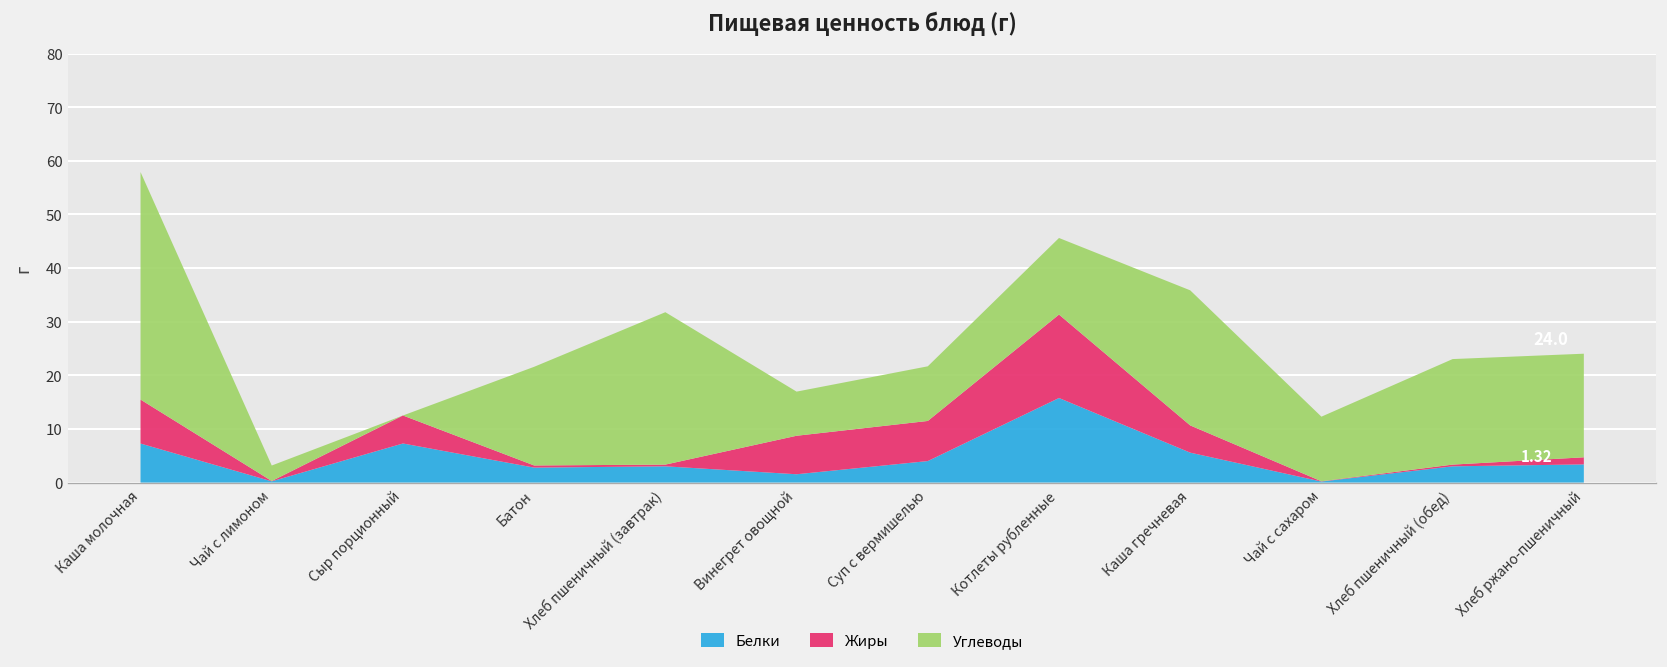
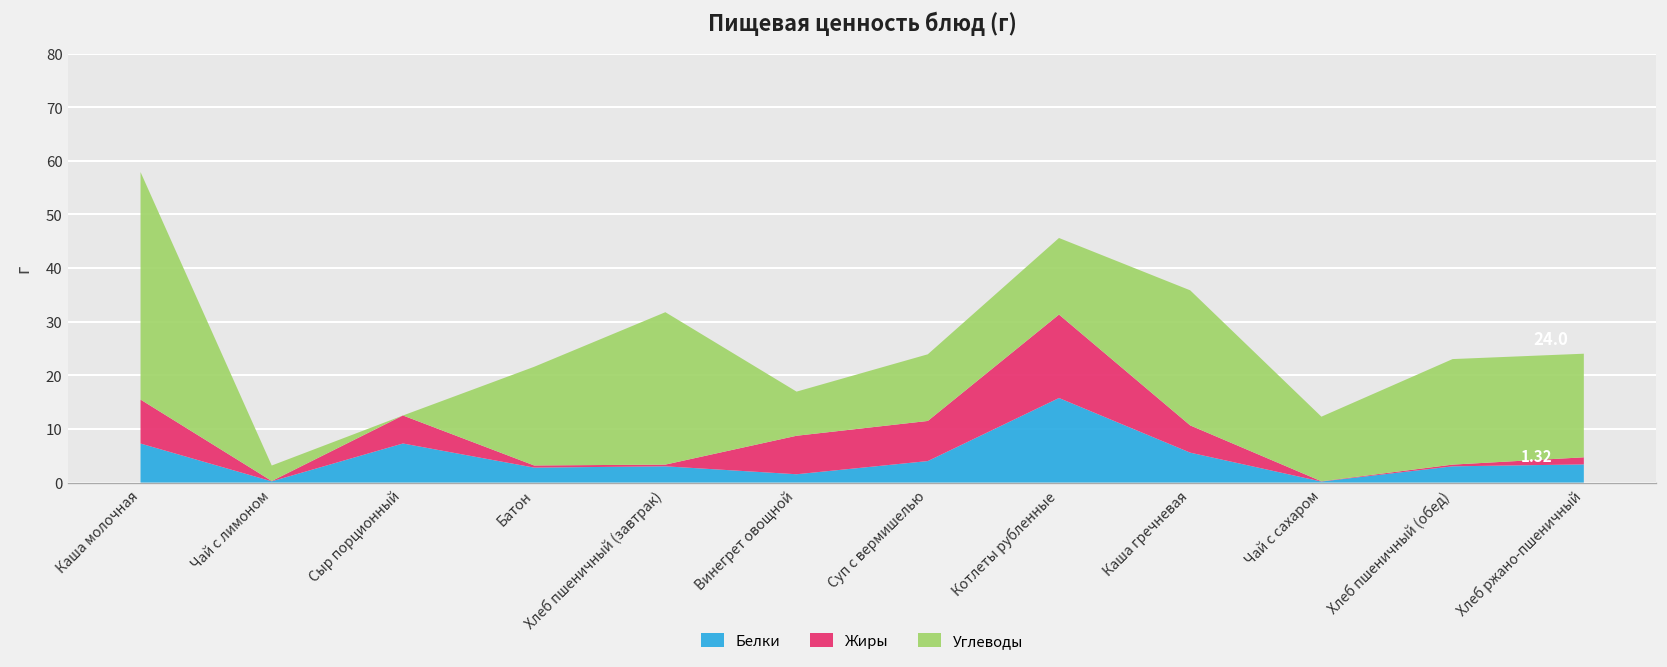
  {
    "Белки": {
      "Каша молочная": 7,
      "Сыр порционный": 7,
      "Винегрет овощной": 2,
      "Суп с вермишелью": 4,
      "Котлеты рубленные": 16,
      "Каша гречневая": 6,
      "Хлеб ржано-пшеничный": 3
    },
    "Жиры": {
      "Каша молочная": 8,
      "Винегрет овощной": 7,
      "Суп с вермишелью": 7,
      "Котлеты рубленные": 16,
      "Каша гречневая": 5
    },
    "Углеводы": {
      "Каша молочная": 42,
      "Чай с лимоном": 3,
      "Батон": 18,
      "Хлеб пшеничный (завтрак)": 28,
      "Винегрет овощной": 8,
-     "Суп с вермишелью": 10,
+     "Суп с вермишелью": 12,
      "Котлеты рубленные": 14,
      "Каша гречневая": 25,
      "Чай с сахаром": 12,
      "Хлеб пшеничный (обед)": 20,
      "Хлеб ржано-пшеничный": 19
    }
  }
